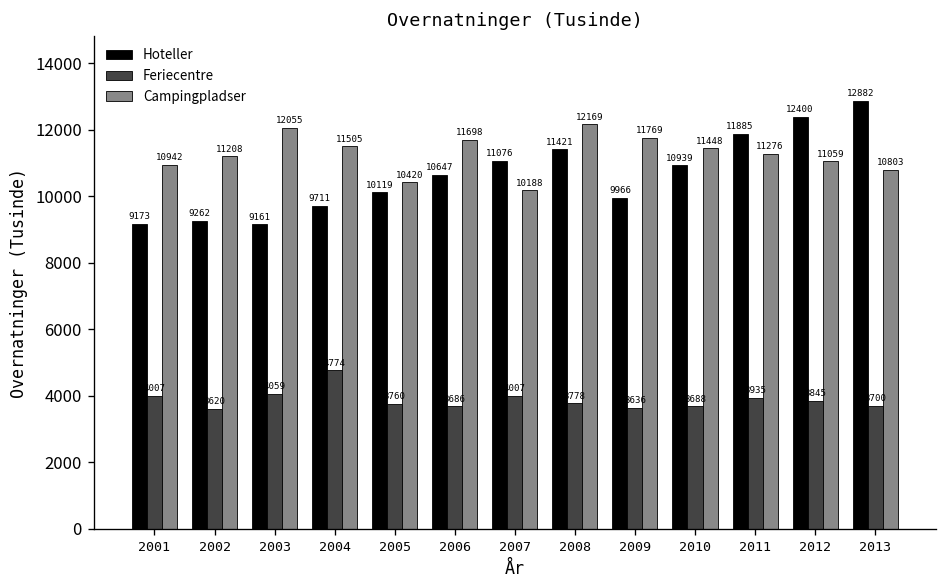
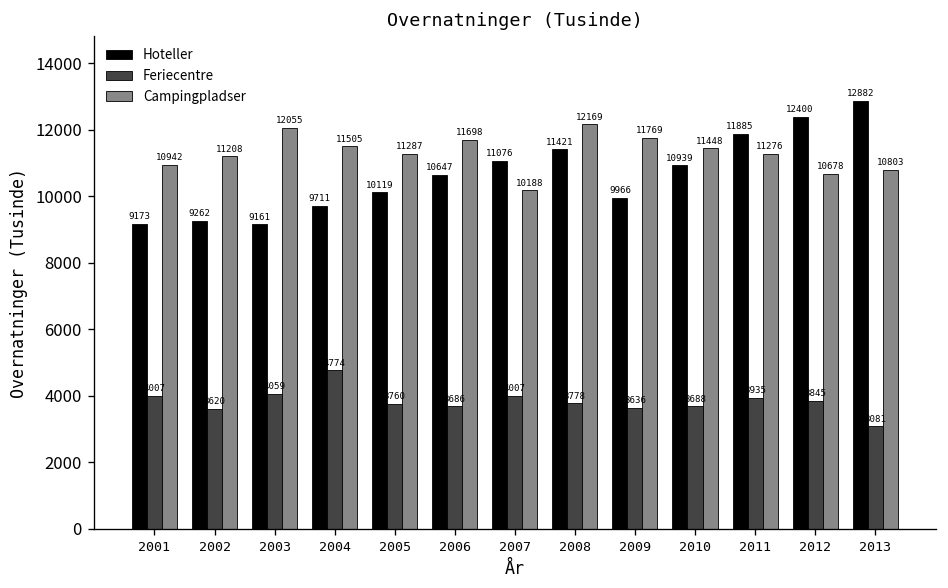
  {
    "Hoteller": {
      "2001": 9173,
      "2002": 9262,
      "2003": 9161,
      "2004": 9711,
      "2005": 10119,
      "2006": 10647,
      "2007": 11076,
      "2008": 11421,
      "2009": 9966,
      "2010": 10939,
      "2011": 11885,
      "2012": 12400,
      "2013": 12882
    },
    "Feriecentre": {
      "2001": 4007,
      "2002": 3620,
      "2003": 4059,
      "2004": 4774,
      "2005": 3760,
      "2006": 3686,
      "2007": 4007,
      "2008": 3778,
      "2009": 3636,
      "2010": 3688,
      "2011": 3935,
      "2012": 3845,
-     "2013": 3700
+     "2013": 3081
    },
    "Campingpladser": {
      "2001": 10942,
      "2002": 11208,
      "2003": 12055,
      "2004": 11505,
-     "2005": 10420,
+     "2005": 11287,
      "2006": 11698,
      "2007": 10188,
      "2008": 12169,
      "2009": 11769,
      "2010": 11448,
      "2011": 11276,
-     "2012": 11059,
+     "2012": 10678,
      "2013": 10803
    }
  }
